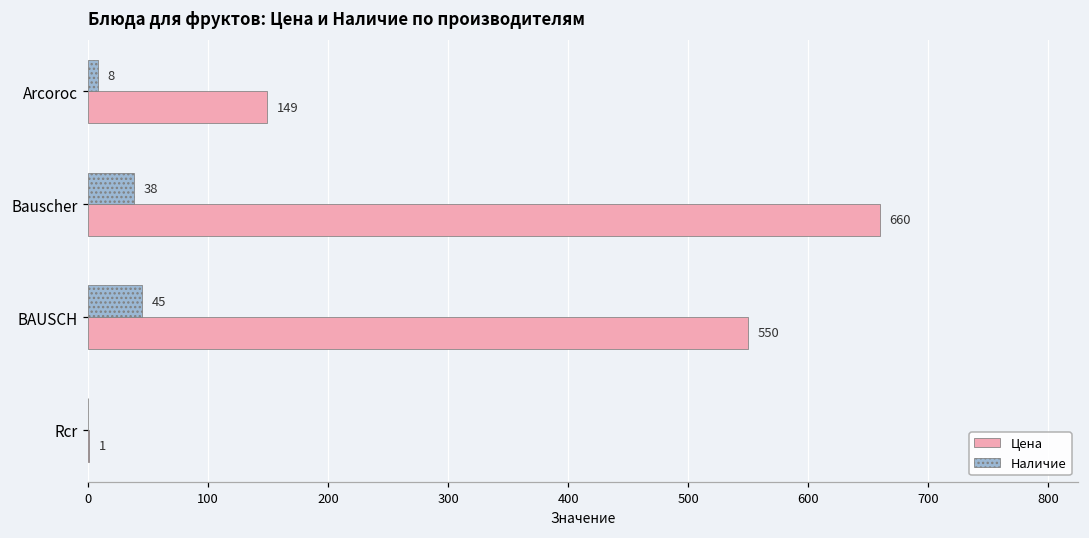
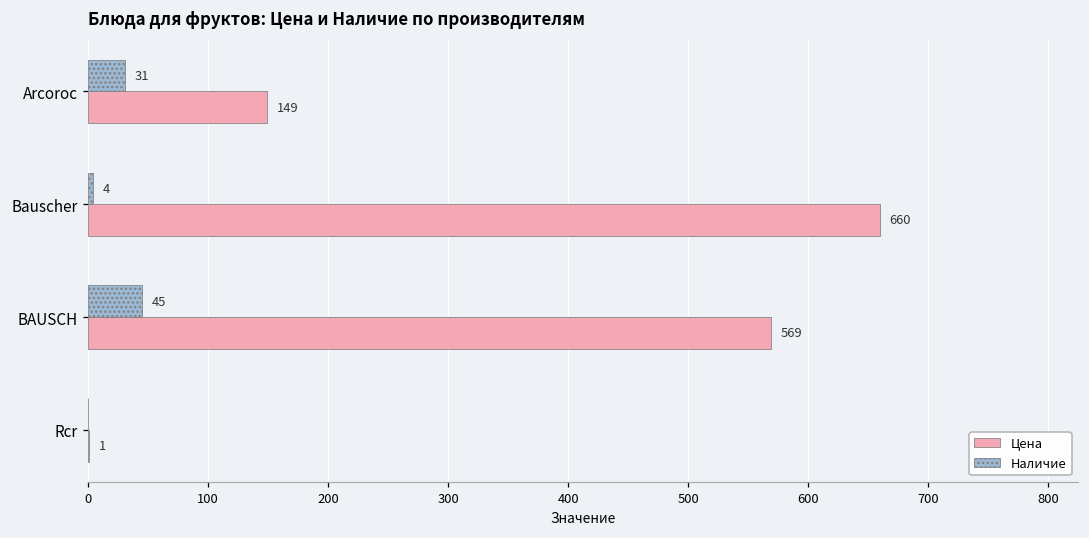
  {
    "Цена": {
      "Arcoroc": 149,
      "Bauscher": 660,
-     "BAUSCH": 550,
+     "BAUSCH": 569,
      "Rcr": 1
    },
    "Наличие": {
-     "Arcoroc": 8,
-     "Bauscher": 38,
+     "Arcoroc": 31,
+     "Bauscher": 4,
      "BAUSCH": 45
    }
  }
